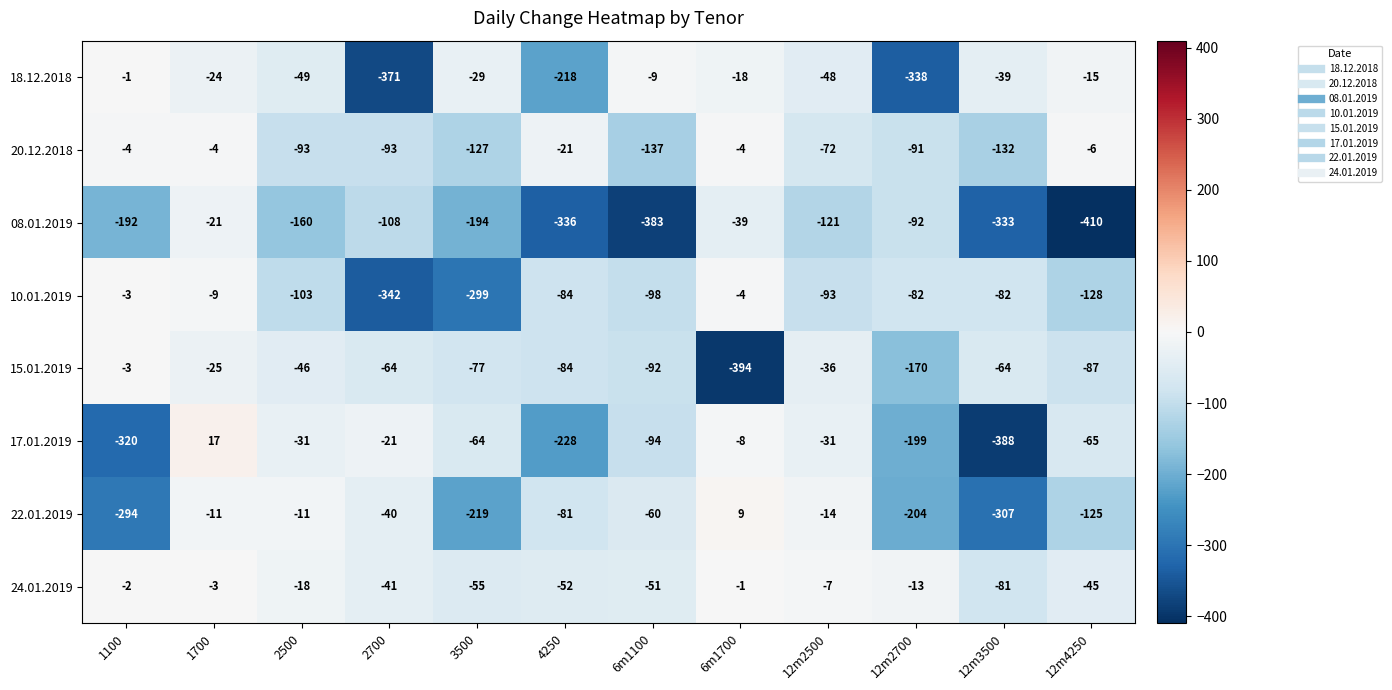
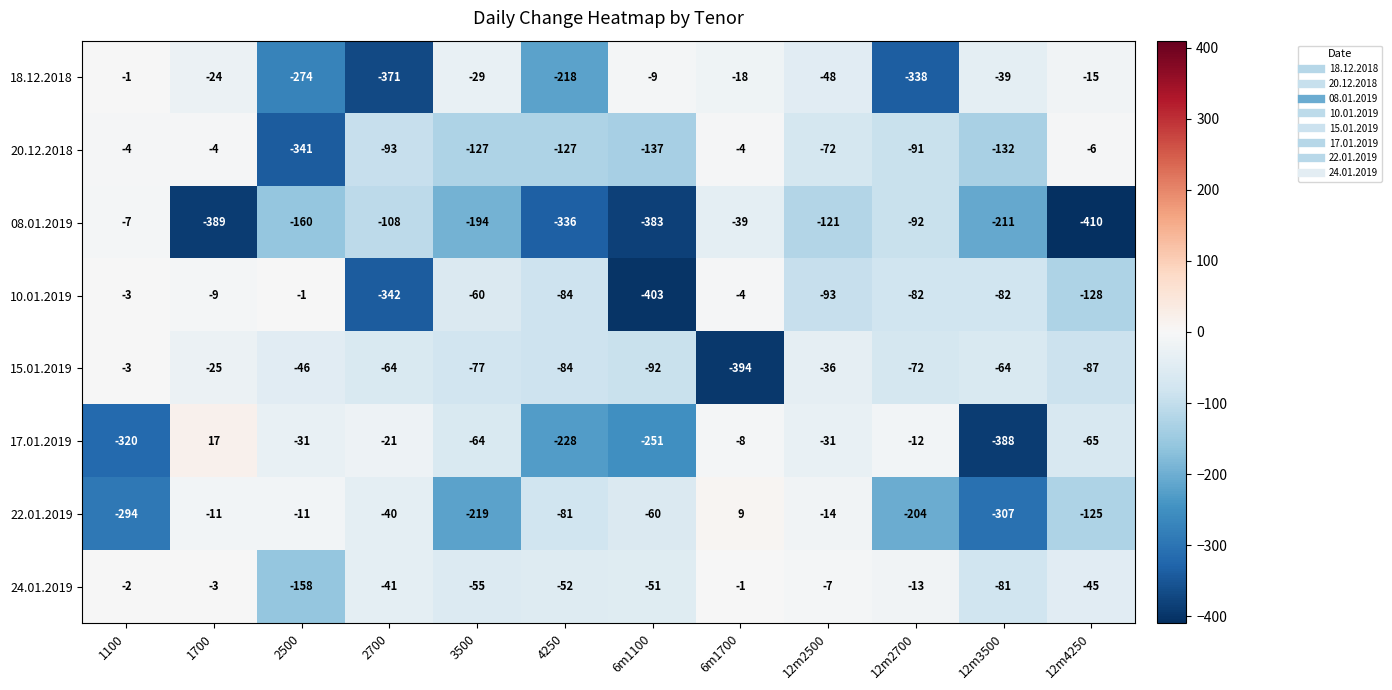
  {
    "18.12.2018": {
      "1100": -1,
      "1700": -24,
-     "2500": -49,
+     "2500": -274,
      "2700": -371,
      "3500": -29,
      "4250": -218,
      "6m1100": -9,
      "6m1700": -18,
      "12m2500": -48,
      "12m2700": -338,
      "12m3500": -39,
      "12m4250": -15
    },
    "20.12.2018": {
      "1100": -4,
      "1700": -4,
-     "2500": -93,
+     "2500": -341,
      "2700": -93,
      "3500": -127,
-     "4250": -21,
+     "4250": -127,
      "6m1100": -137,
      "6m1700": -4,
      "12m2500": -72,
      "12m2700": -91,
      "12m3500": -132,
      "12m4250": -6
    },
    "08.01.2019": {
-     "1100": -192,
-     "1700": -21,
+     "1100": -7,
+     "1700": -389,
      "2500": -160,
      "2700": -108,
      "3500": -194,
      "4250": -336,
      "6m1100": -383,
      "6m1700": -39,
      "12m2500": -121,
      "12m2700": -92,
-     "12m3500": -333,
+     "12m3500": -211,
      "12m4250": -410
    },
    "10.01.2019": {
      "1100": -3,
      "1700": -9,
-     "2500": -103,
+     "2500": -1,
      "2700": -342,
-     "3500": -299,
+     "3500": -60,
      "4250": -84,
-     "6m1100": -98,
+     "6m1100": -403,
      "6m1700": -4,
      "12m2500": -93,
      "12m2700": -82,
      "12m3500": -82,
      "12m4250": -128
    },
    "15.01.2019": {
      "1100": -3,
      "1700": -25,
      "2500": -46,
      "2700": -64,
      "3500": -77,
      "4250": -84,
      "6m1100": -92,
      "6m1700": -394,
      "12m2500": -36,
-     "12m2700": -170,
+     "12m2700": -72,
      "12m3500": -64,
      "12m4250": -87
    },
    "17.01.2019": {
      "1100": -320,
      "1700": 17,
      "2500": -31,
      "2700": -21,
      "3500": -64,
      "4250": -228,
-     "6m1100": -94,
+     "6m1100": -251,
      "6m1700": -8,
      "12m2500": -31,
-     "12m2700": -199,
+     "12m2700": -12,
      "12m3500": -388,
      "12m4250": -65
    },
    "22.01.2019": {
      "1100": -294,
      "1700": -11,
      "2500": -11,
      "2700": -40,
      "3500": -219,
      "4250": -81,
      "6m1100": -60,
      "6m1700": 9,
      "12m2500": -14,
      "12m2700": -204,
      "12m3500": -307,
      "12m4250": -125
    },
    "24.01.2019": {
      "1100": -2,
      "1700": -3,
-     "2500": -18,
+     "2500": -158,
      "2700": -41,
      "3500": -55,
      "4250": -52,
      "6m1100": -51,
      "6m1700": -1,
      "12m2500": -7,
      "12m2700": -13,
      "12m3500": -81,
      "12m4250": -45
    }
  }
